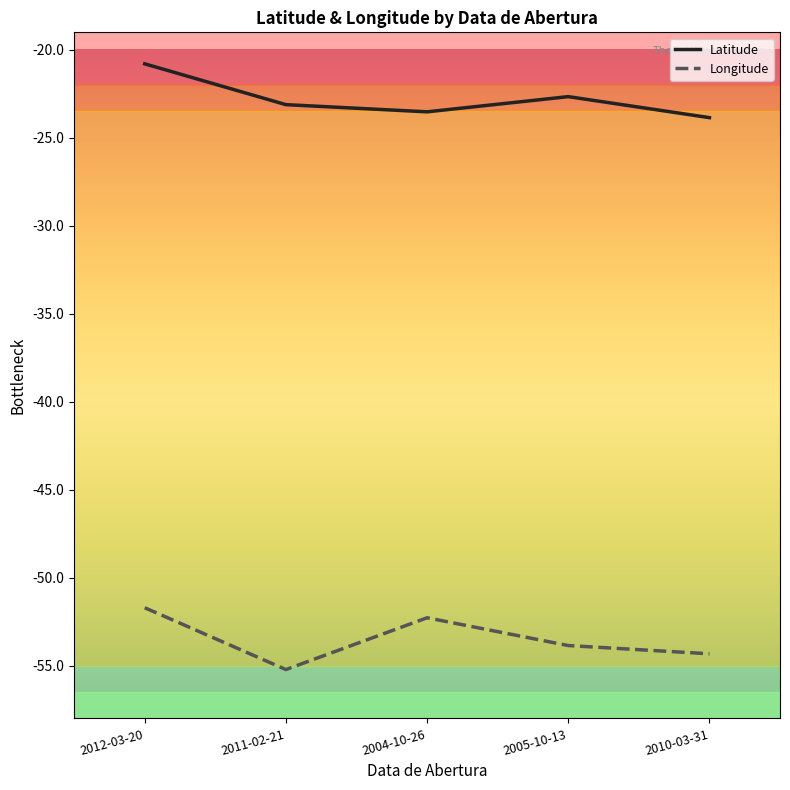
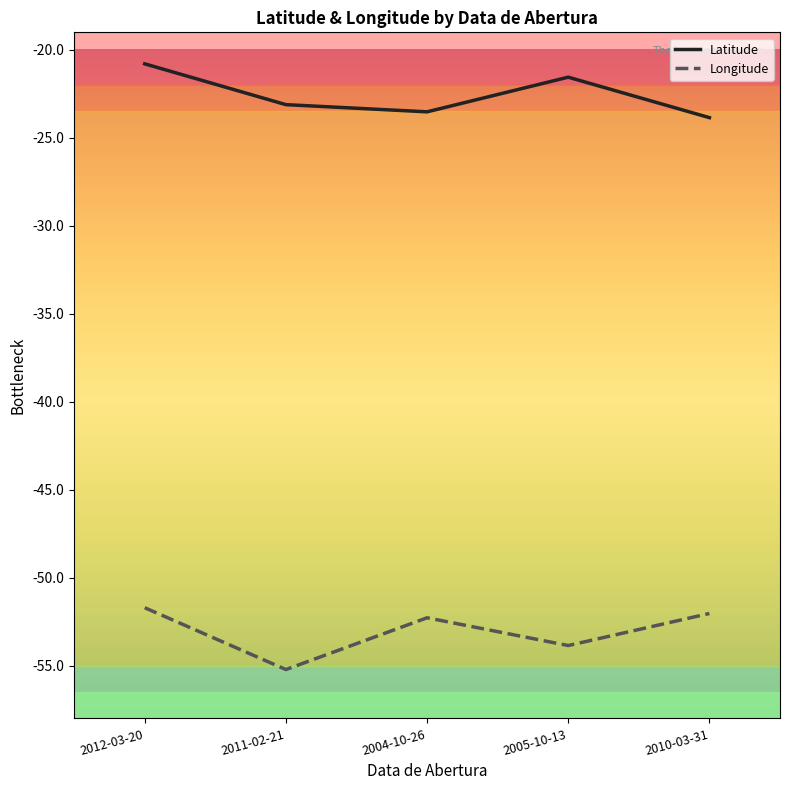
  {
    "Latitude": {
      "2012-03-20": -20.8,
      "2011-02-21": -23.1,
      "2004-10-26": -23.5,
-     "2005-10-13": -22.7,
+     "2005-10-13": -21.5,
      "2010-03-31": -23.8
    },
    "Longitude": {
      "2012-03-20": -51.7,
      "2011-02-21": -55.2,
      "2004-10-26": -52.3,
      "2005-10-13": -53.9,
-     "2010-03-31": -54.3
+     "2010-03-31": -52.0
    }
  }
